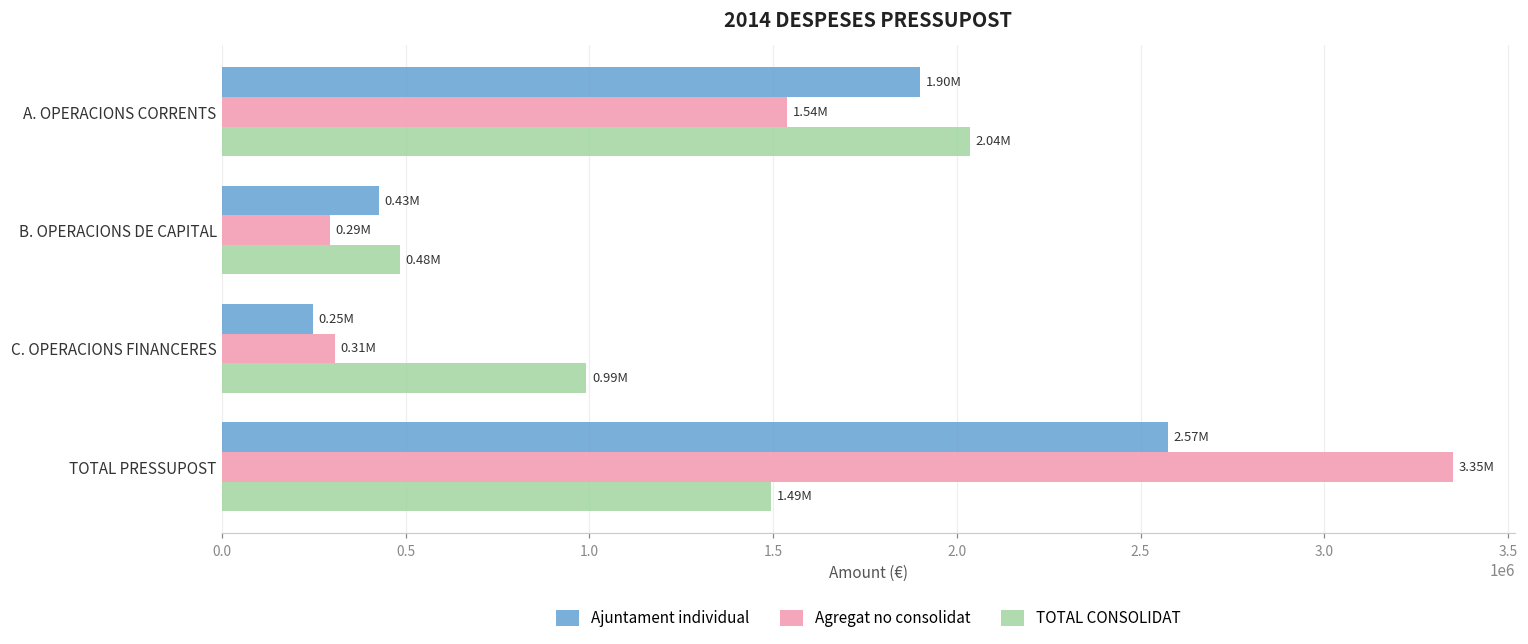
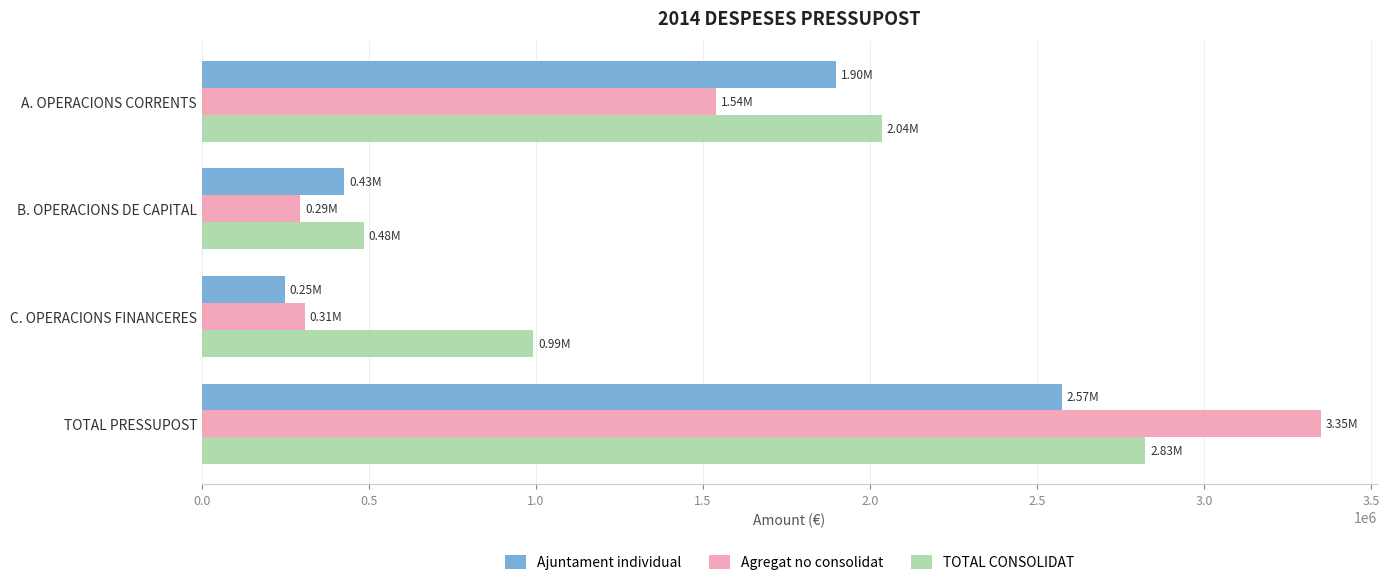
  {
    "Ajuntament individual": {
      "A. OPERACIONS CORRENTS": "1.90M",
      "B. OPERACIONS DE CAPITAL": "0.43M",
      "C. OPERACIONS FINANCERES": "0.25M",
      "TOTAL PRESSUPOST": "2.57M"
    },
    "Agregat no consolidat": {
      "A. OPERACIONS CORRENTS": "1.54M",
      "B. OPERACIONS DE CAPITAL": "0.29M",
      "C. OPERACIONS FINANCERES": "0.31M",
      "TOTAL PRESSUPOST": "3.35M"
    },
    "TOTAL CONSOLIDAT": {
      "A. OPERACIONS CORRENTS": "2.04M",
      "B. OPERACIONS DE CAPITAL": "0.48M",
      "C. OPERACIONS FINANCERES": "0.99M",
-     "TOTAL PRESSUPOST": "1.49M"
+     "TOTAL PRESSUPOST": "2.83M"
    }
  }
